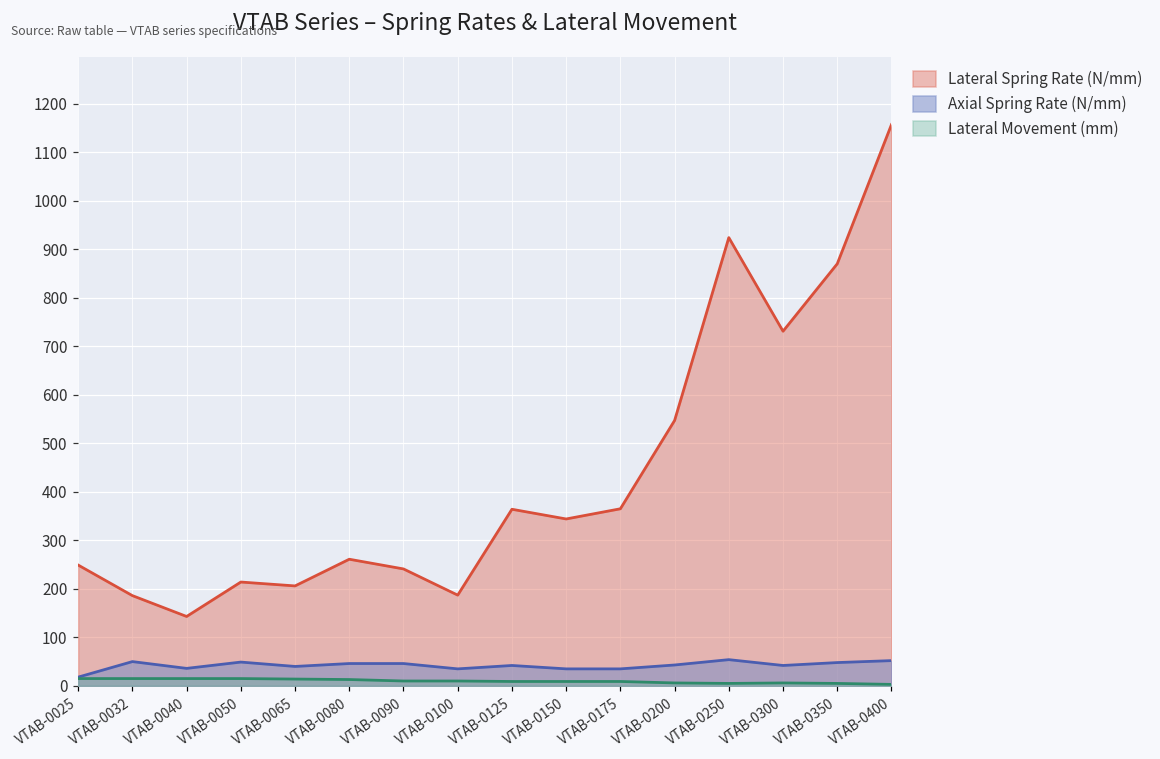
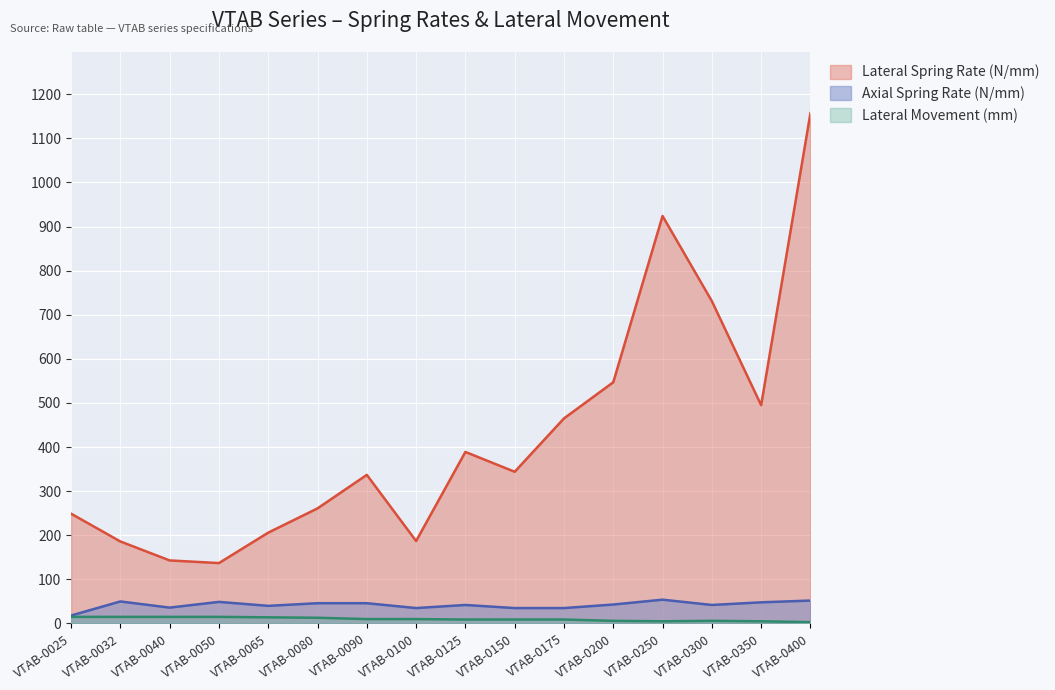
  {
    "Lateral Spring Rate (N/mm)": {
      "VTAB-0025": 250,
      "VTAB-0032": 190,
      "VTAB-0040": 140,
-     "VTAB-0050": 210,
+     "VTAB-0050": 140,
      "VTAB-0065": 210,
      "VTAB-0080": 260,
-     "VTAB-0090": 240,
+     "VTAB-0090": 340,
      "VTAB-0100": 190,
-     "VTAB-0125": 360,
+     "VTAB-0125": 390,
      "VTAB-0150": 340,
-     "VTAB-0175": 370,
+     "VTAB-0175": 470,
      "VTAB-0200": 550,
      "VTAB-0250": 920,
      "VTAB-0300": 730,
-     "VTAB-0350": 870,
+     "VTAB-0350": 500,
      "VTAB-0400": 1160
    }
  }
